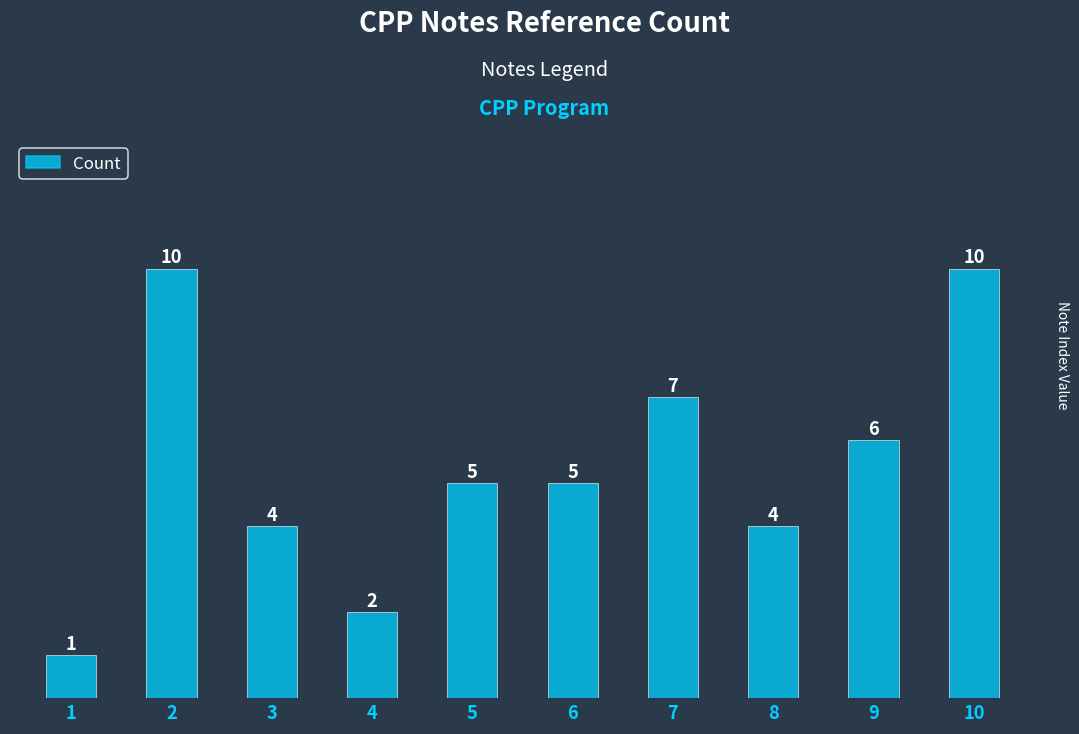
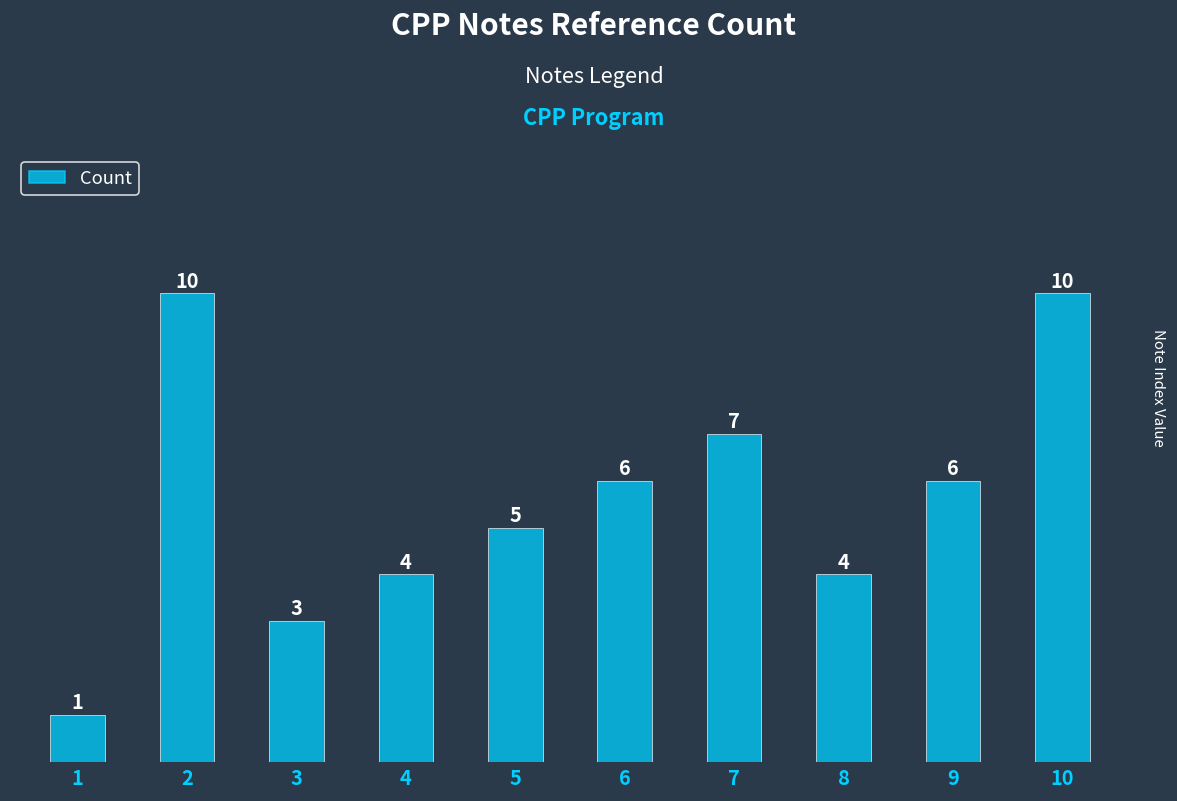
  {
    "1": 1,
    "2": 10,
-   "3": 4,
-   "4": 2,
+   "3": 3,
+   "4": 4,
    "5": 5,
-   "6": 5,
+   "6": 6,
    "7": 7,
    "8": 4,
    "9": 6,
    "10": 10
  }
